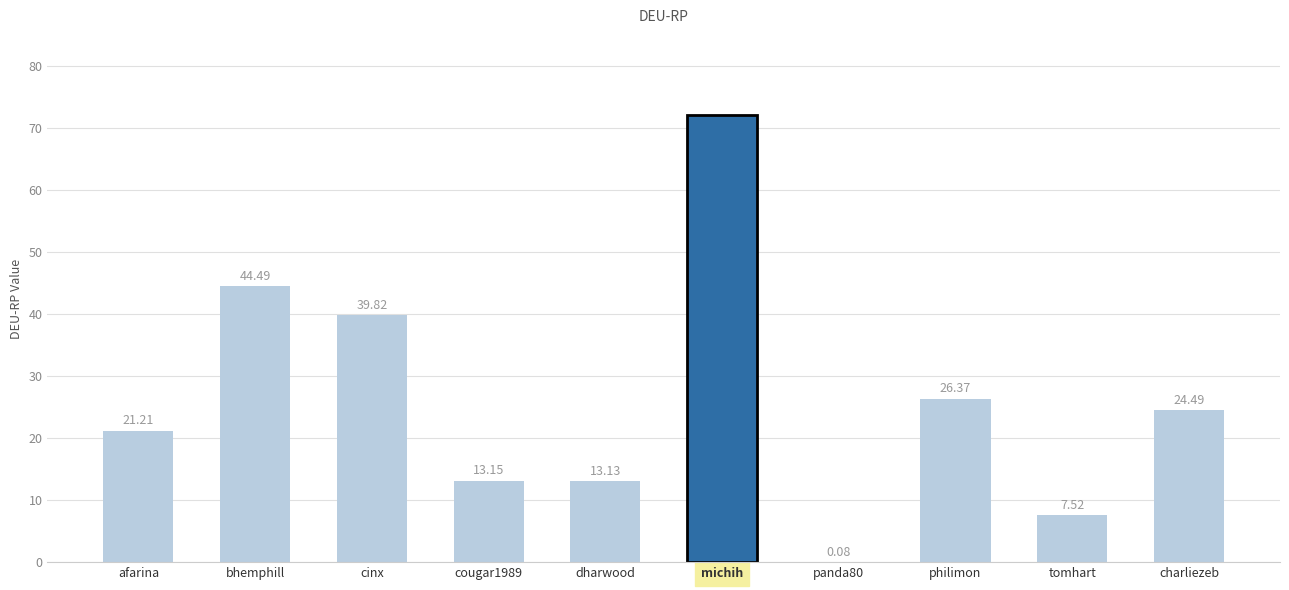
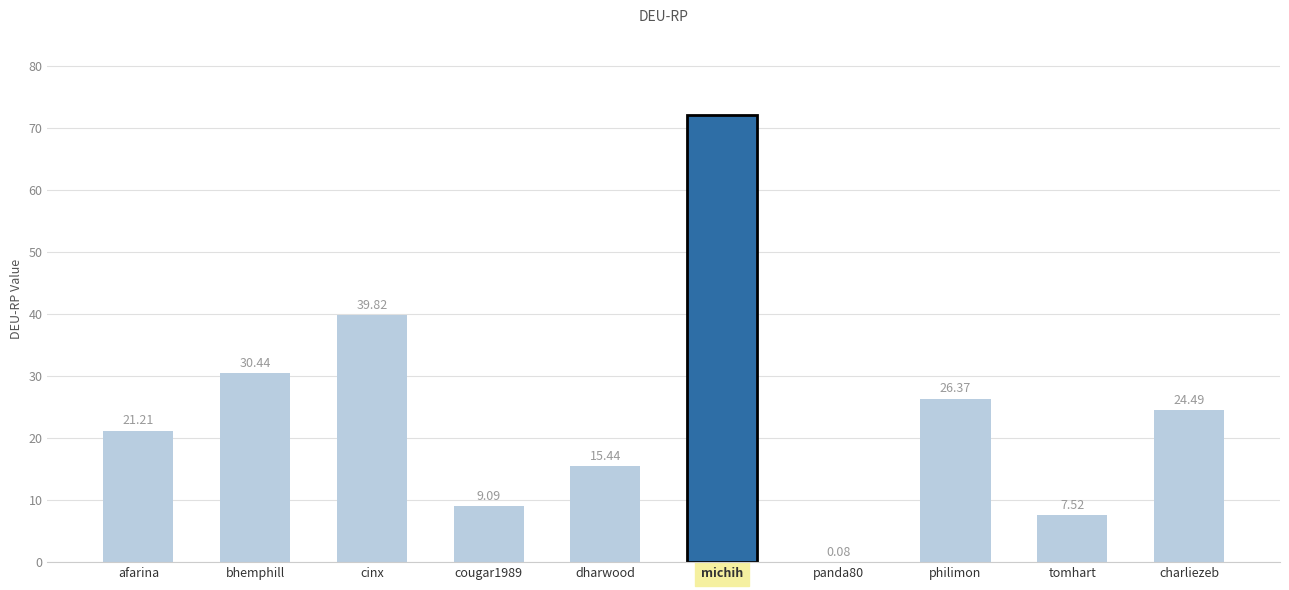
  {
    "afarina": 21.21,
-   "bhemphill": 44.49,
+   "bhemphill": 30.44,
    "cinx": 39.82,
-   "cougar1989": 13.15,
-   "dharwood": 13.13,
+   "cougar1989": 9.09,
+   "dharwood": 15.44,
    "panda80": 0.08,
    "philimon": 26.37,
    "tomhart": 7.52,
    "charliezeb": 24.49
  }
